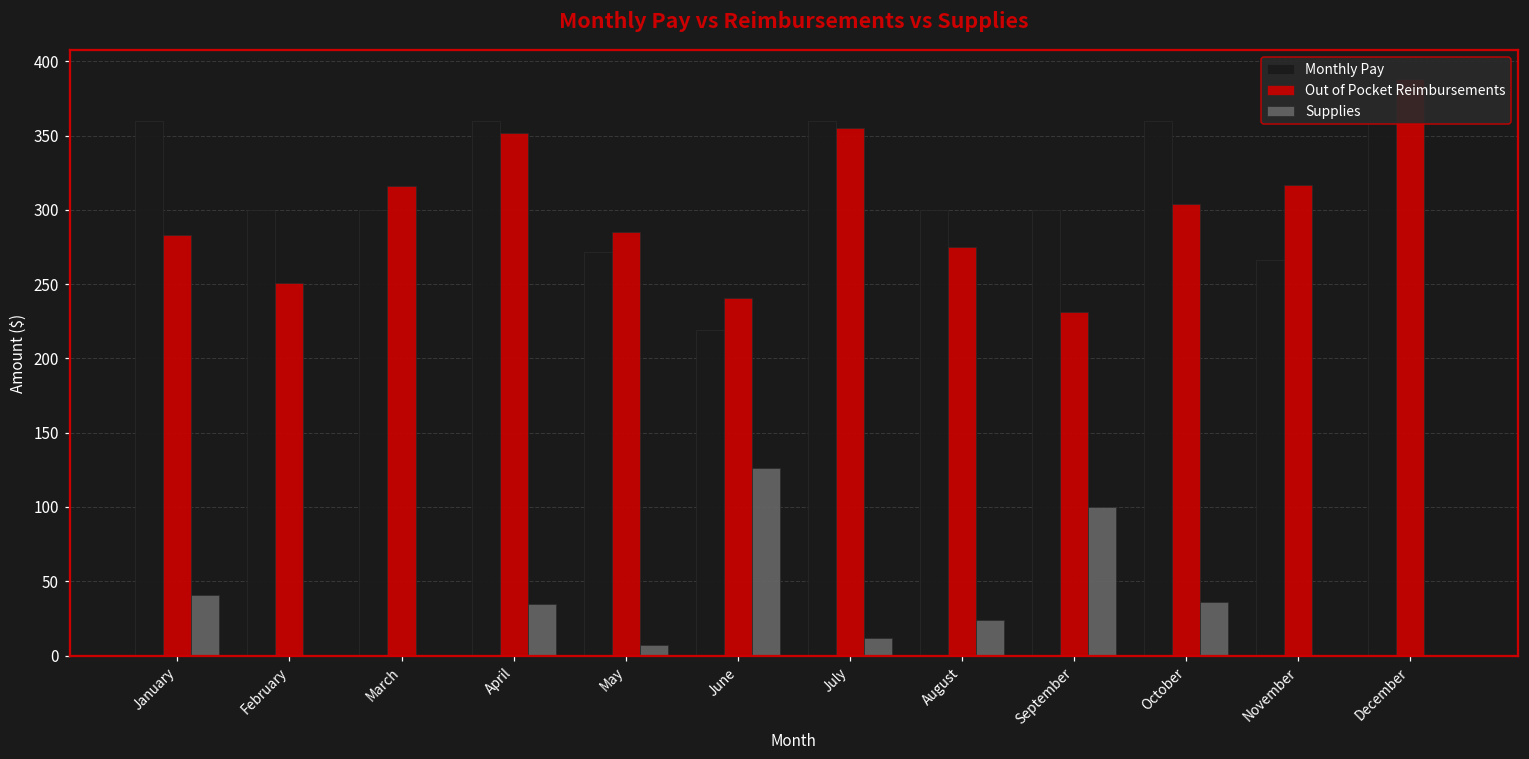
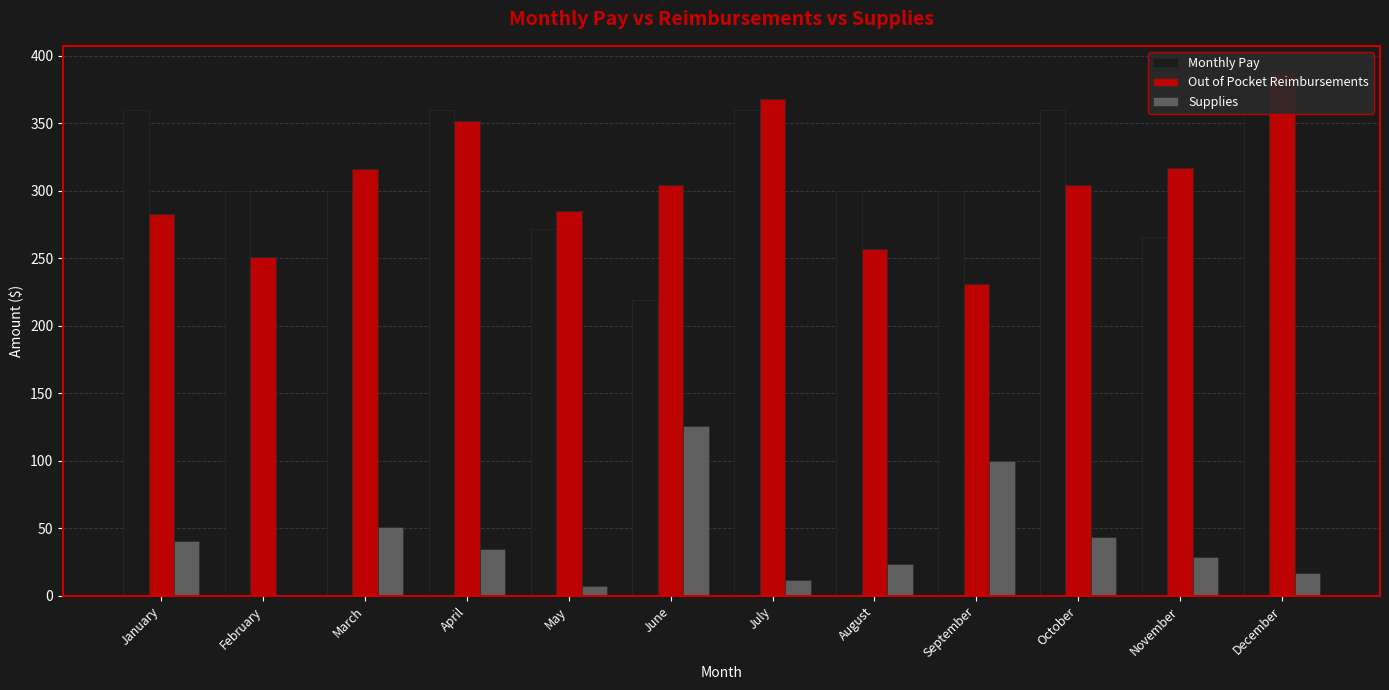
  {
    "Monthly Pay": {
      "January": 360,
      "February": 300,
      "March": 300,
      "April": 360,
      "May": 272,
      "June": 219,
      "July": 360,
      "August": 300,
      "September": 300,
      "October": 360,
      "November": 266
    },
    "Out of Pocket Reimbursements": {
      "January": 283,
      "February": 251,
      "March": 316,
      "April": 352,
      "May": 285,
-     "June": 241,
-     "July": 355,
-     "August": 275,
+     "June": 304,
+     "July": 368,
+     "August": 257,
      "September": 231,
      "October": 304,
      "November": 317
    },
    "Supplies": {
      "January": 41,
      "February": 0,
-     "March": 0,
+     "March": 51,
      "April": 35,
      "May": 7,
      "June": 126,
      "July": 12,
      "August": 24,
      "September": 100,
-     "October": 36,
-     "November": 0,
-     "December": 0
+     "October": 44,
+     "November": 29,
+     "December": 17
    }
  }
